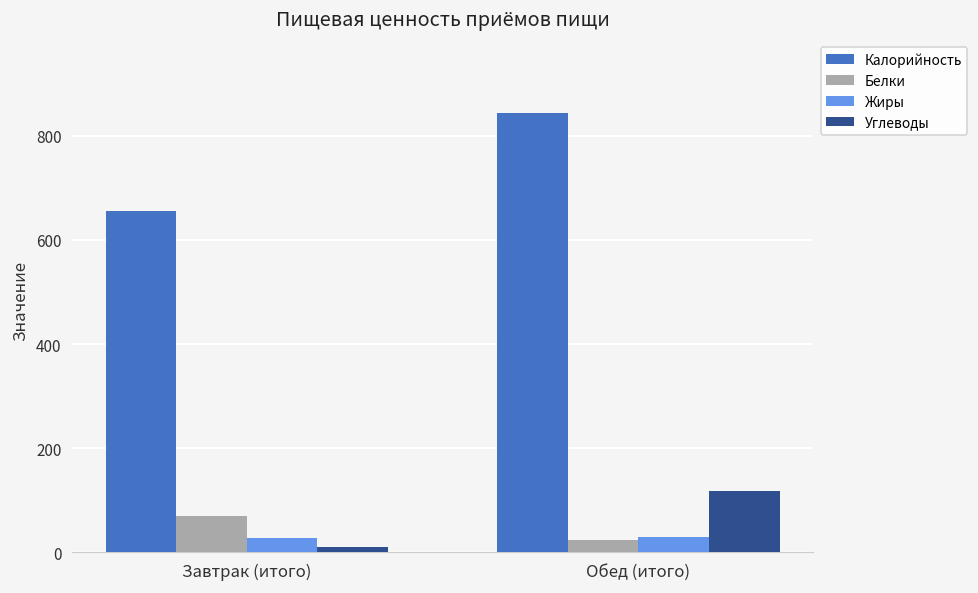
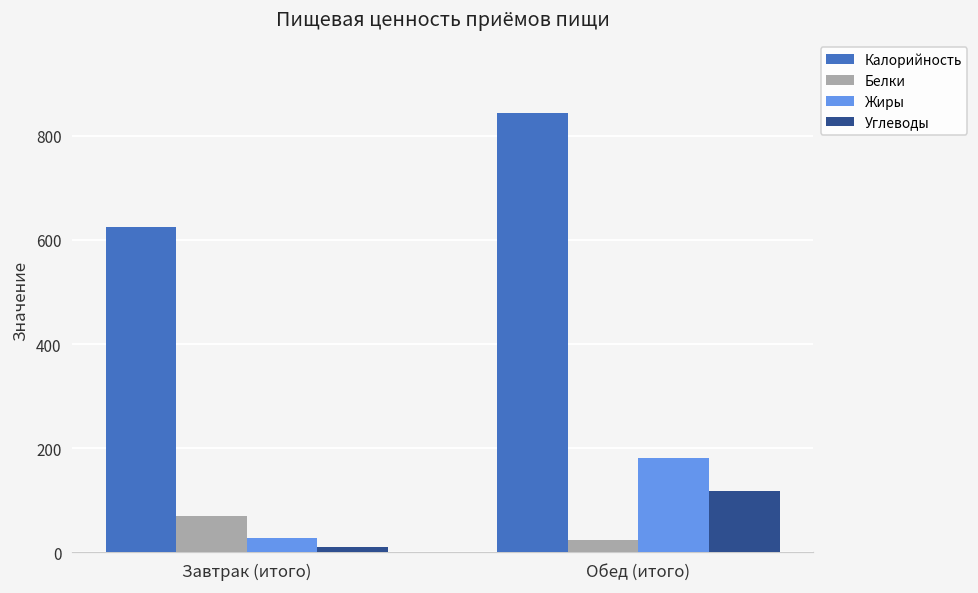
  {
    "Калорийность": {
-     "Завтрак (итого)": 660,
+     "Завтрак (итого)": 630,
      "Обед (итого)": 840
    },
    "Белки": {
      "Завтрак (итого)": 70,
      "Обед (итого)": 20
    },
    "Жиры": {
      "Завтрак (итого)": 30,
-     "Обед (итого)": 30
+     "Обед (итого)": 180
    },
    "Углеводы": {
      "Завтрак (итого)": 10,
      "Обед (итого)": 120
    }
  }
